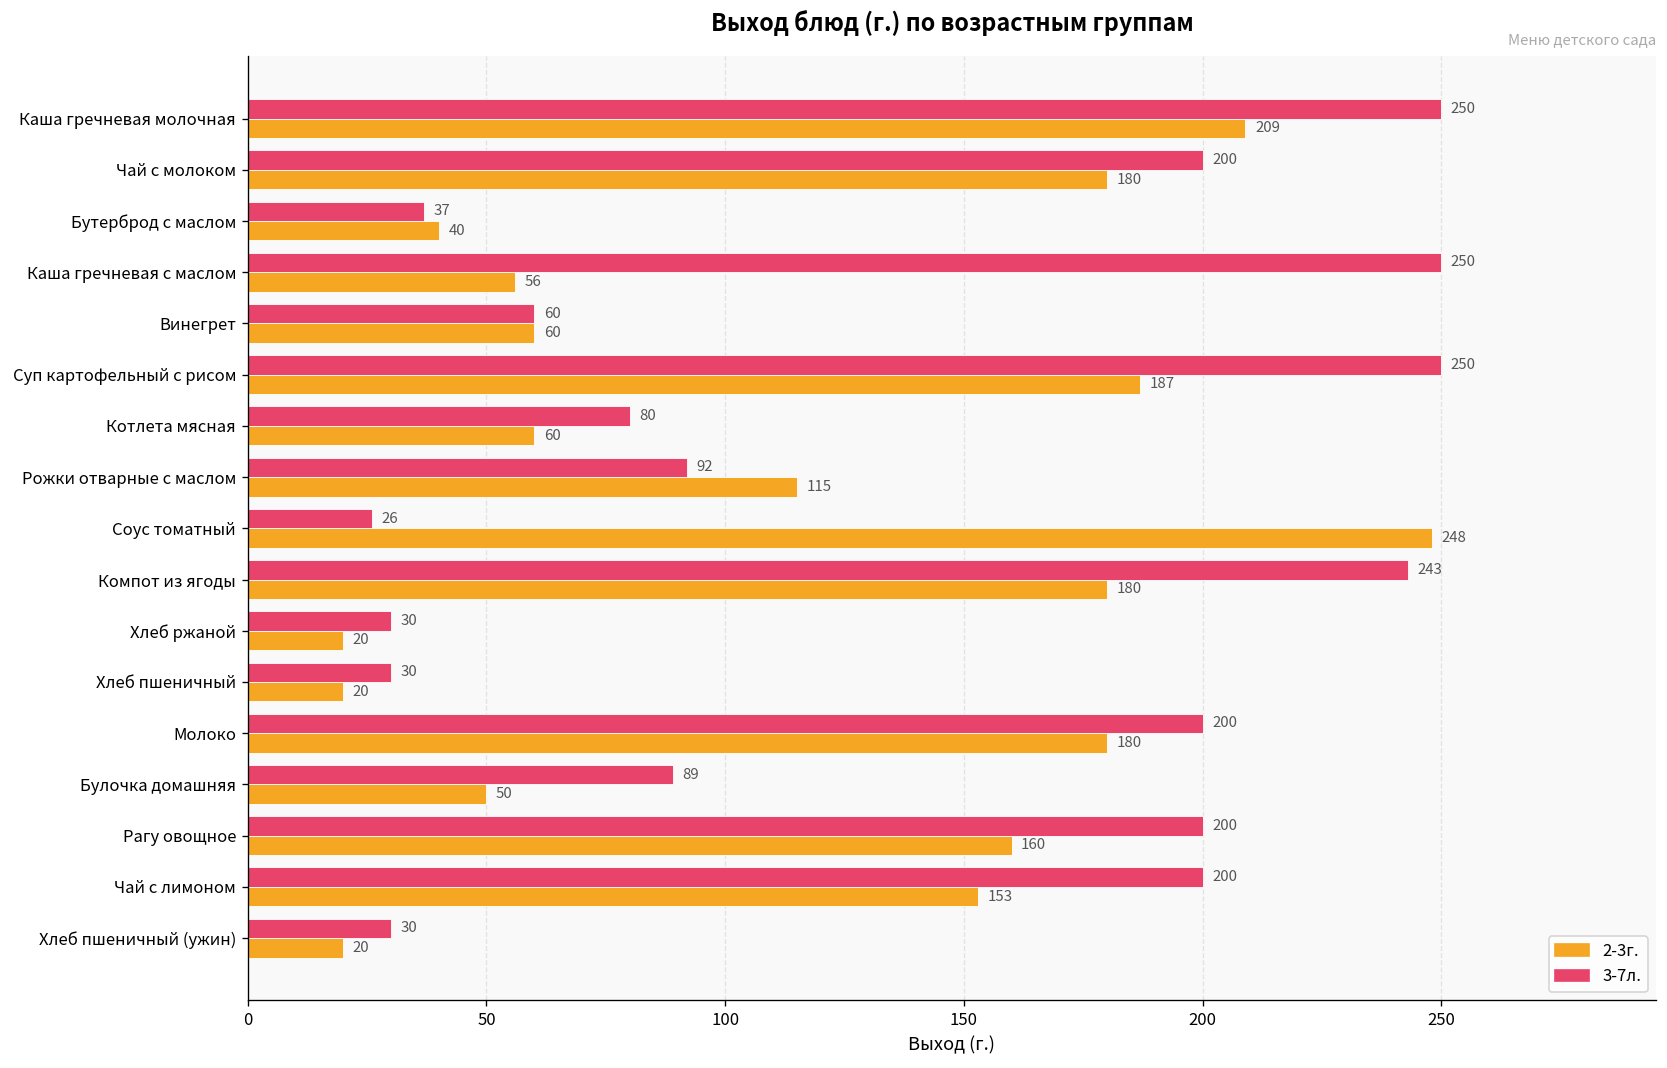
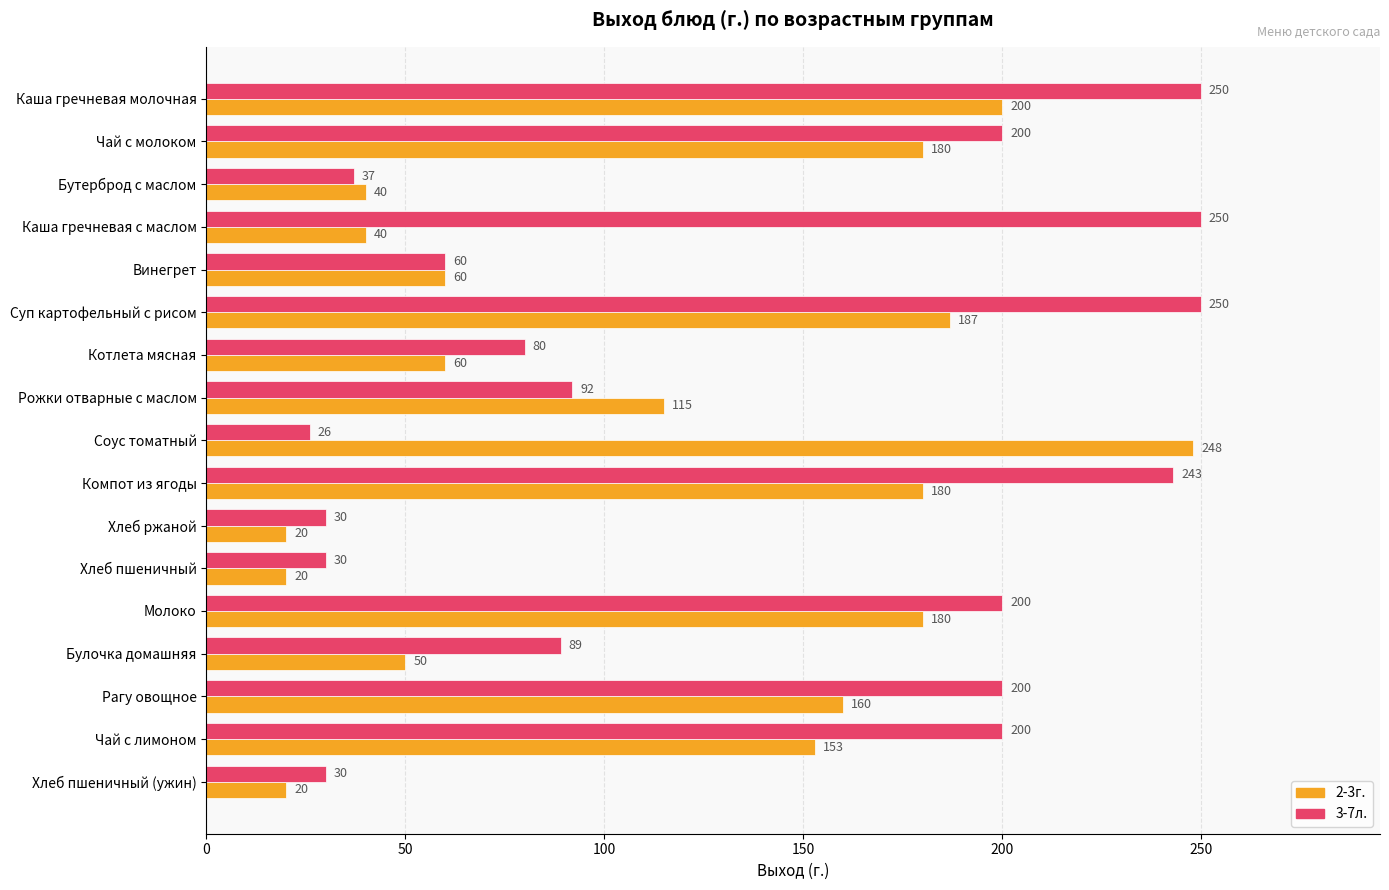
  {
    "2-3г.": {
-     "Каша гречневая молочная": 209,
+     "Каша гречневая молочная": 200,
      "Чай с молоком": 180,
      "Бутерброд с маслом": 40,
-     "Каша гречневая с маслом": 56,
+     "Каша гречневая с маслом": 40,
      "Винегрет": 60,
      "Суп картофельный с рисом": 187,
      "Котлета мясная": 60,
      "Рожки отварные с маслом": 115,
      "Соус томатный": 248,
      "Компот из ягоды": 180,
      "Хлеб ржаной": 20,
      "Хлеб пшеничный": 20,
      "Молоко": 180,
      "Булочка домашняя": 50,
      "Рагу овощное": 160,
      "Чай с лимоном": 153,
      "Хлеб пшеничный (ужин)": 20
    },
    "3-7л.": {
      "Каша гречневая молочная": 250,
      "Чай с молоком": 200,
      "Бутерброд с маслом": 37,
      "Каша гречневая с маслом": 250,
      "Винегрет": 60,
      "Суп картофельный с рисом": 250,
      "Котлета мясная": 80,
      "Рожки отварные с маслом": 92,
      "Соус томатный": 26,
      "Компот из ягоды": 243,
      "Хлеб ржаной": 30,
      "Хлеб пшеничный": 30,
      "Молоко": 200,
      "Булочка домашняя": 89,
      "Рагу овощное": 200,
      "Чай с лимоном": 200,
      "Хлеб пшеничный (ужин)": 30
    }
  }
